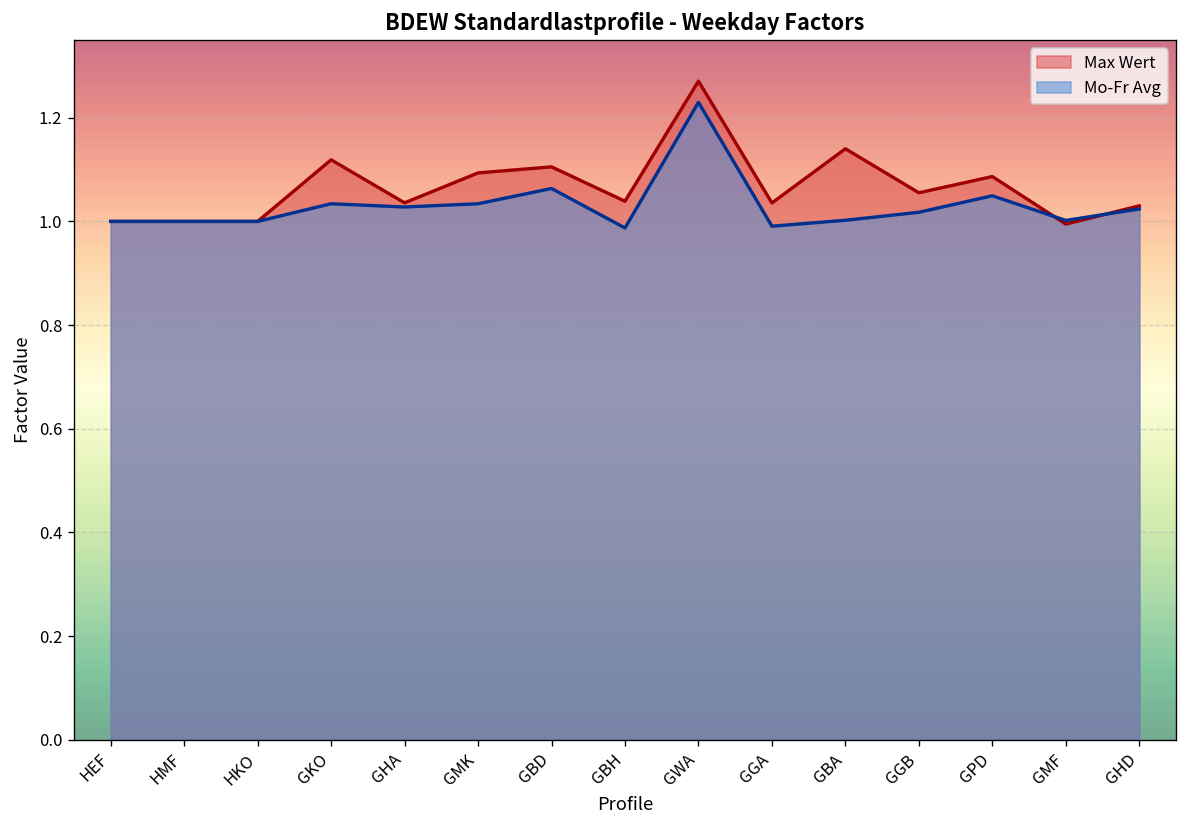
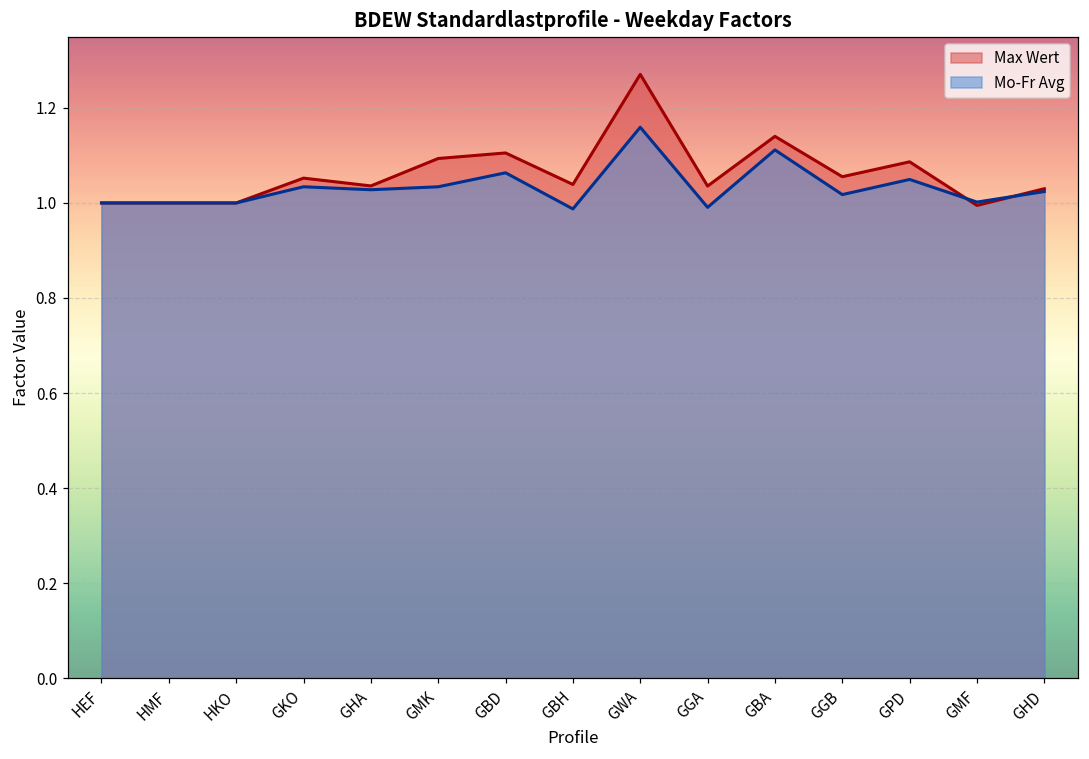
  {
    "Max Wert": {
-     "GKO": 1.12,
+     "GKO": 1.05,
      "GHA": 1.04,
      "GMK": 1.09,
      "GBD": 1.11,
      "GBH": 1.04,
      "GWA": 1.27,
      "GGA": 1.04,
      "GBA": 1.14,
      "GGB": 1.06,
      "GPD": 1.09,
      "GMF": 0.99,
      "GHD": 1.03
    },
    "Mo-Fr Avg": {
      "GKO": 1.03,
      "GHA": 1.03,
      "GMK": 1.03,
      "GBD": 1.06,
      "GBH": 0.99,
-     "GWA": 1.23,
+     "GWA": 1.16,
      "GGA": 0.99,
-     "GBA": 1.00,
+     "GBA": 1.11,
      "GGB": 1.02,
      "GPD": 1.05,
      "GMF": 1.00,
      "GHD": 1.02
    }
  }
